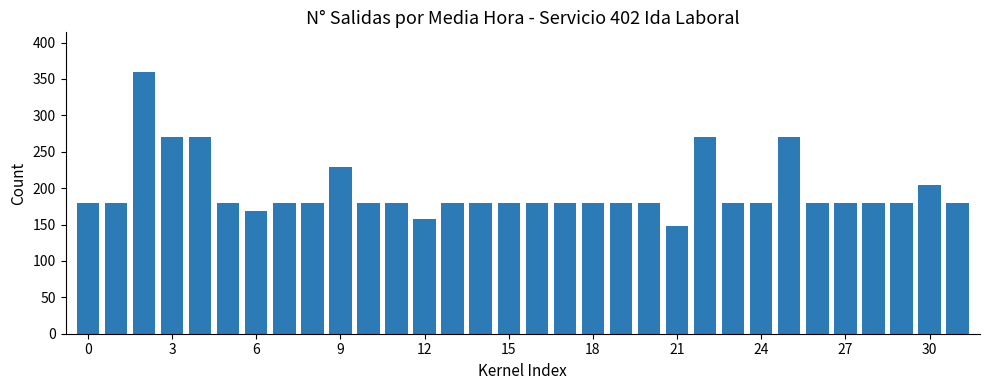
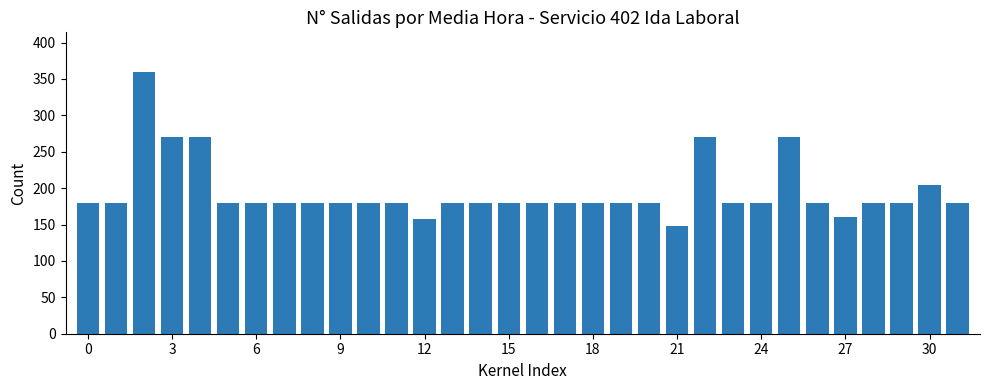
  {
    "0": 180,
    "3": 270,
-   "6": 170,
-   "9": 230,
+   "6": 180,
+   "9": 180,
    "12": 160,
    "15": 180,
    "18": 180,
    "21": 150,
    "24": 180,
-   "27": 180,
+   "27": 160,
    "30": 210
  }
